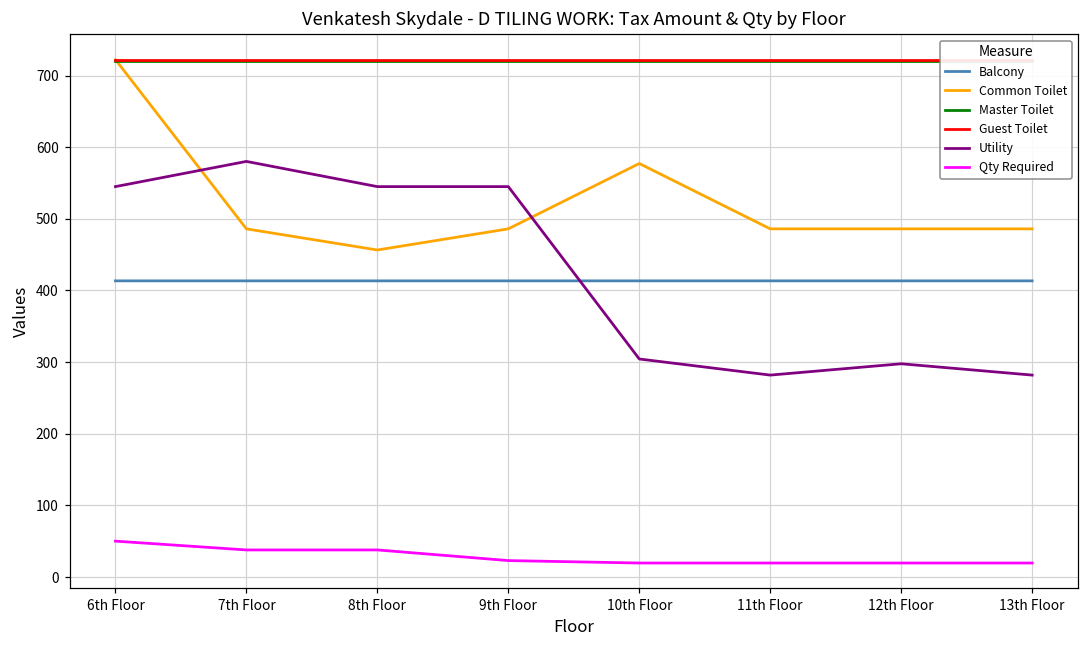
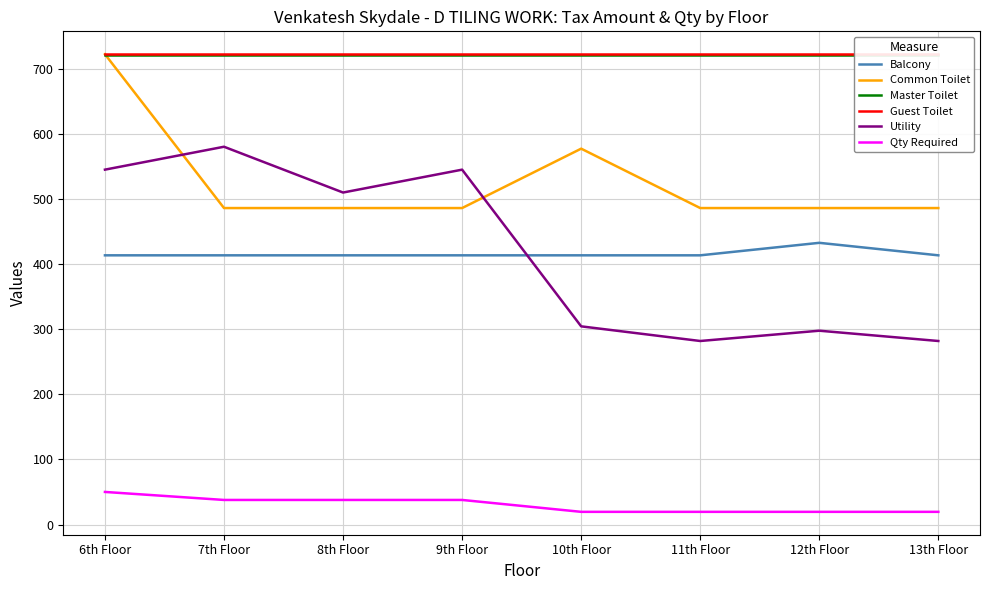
  {
    "Balcony": {
      "6th Floor": 410,
      "7th Floor": 410,
      "8th Floor": 410,
      "9th Floor": 410,
      "10th Floor": 410,
      "11th Floor": 410,
-     "12th Floor": 410,
+     "12th Floor": 430,
      "13th Floor": 410
    },
    "Common Toilet": {
      "7th Floor": 490,
-     "8th Floor": 460,
+     "8th Floor": 490,
      "9th Floor": 490,
      "10th Floor": 580,
      "11th Floor": 490,
      "12th Floor": 490,
      "13th Floor": 490
    },
    "Utility": {
      "6th Floor": 540,
      "7th Floor": 580,
-     "8th Floor": 540,
+     "8th Floor": 510,
      "9th Floor": 540,
      "10th Floor": 300,
      "11th Floor": 280,
      "12th Floor": 300,
      "13th Floor": 280
    },
    "Qty Required": {
      "6th Floor": 50,
      "7th Floor": 40,
      "8th Floor": 40,
-     "9th Floor": 20,
+     "9th Floor": 40,
      "10th Floor": 20,
      "11th Floor": 20,
      "12th Floor": 20,
      "13th Floor": 20
    }
  }
